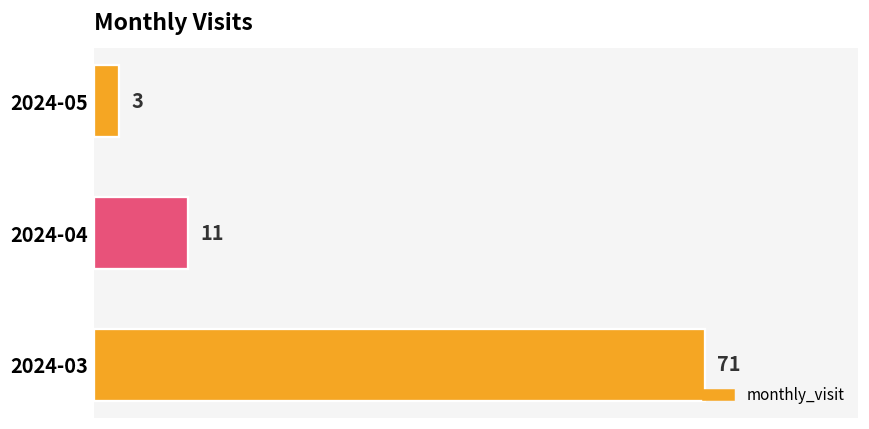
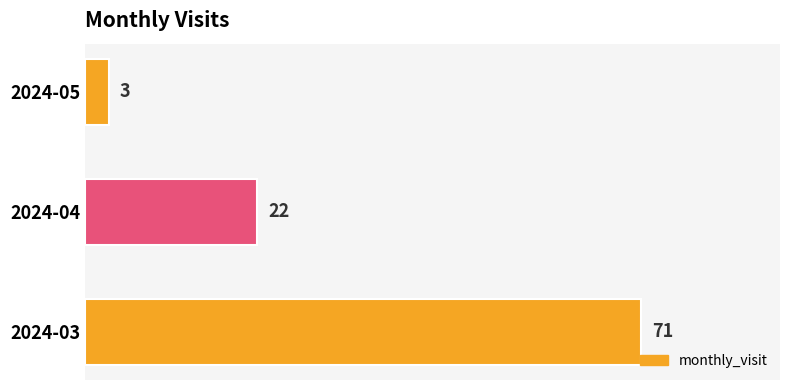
  {
    "2024-05": 3,
-   "2024-04": 11,
+   "2024-04": 22,
    "2024-03": 71
  }
